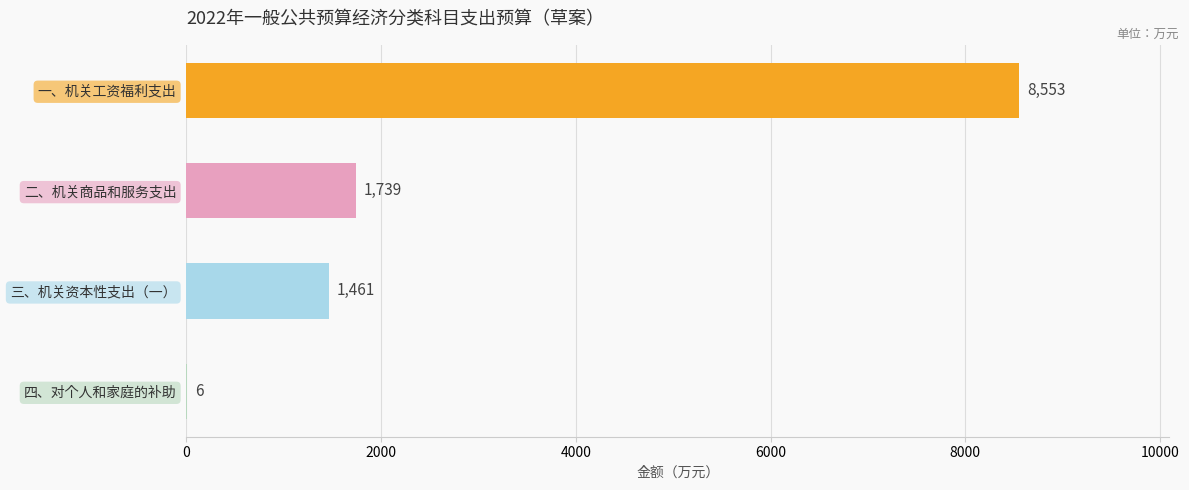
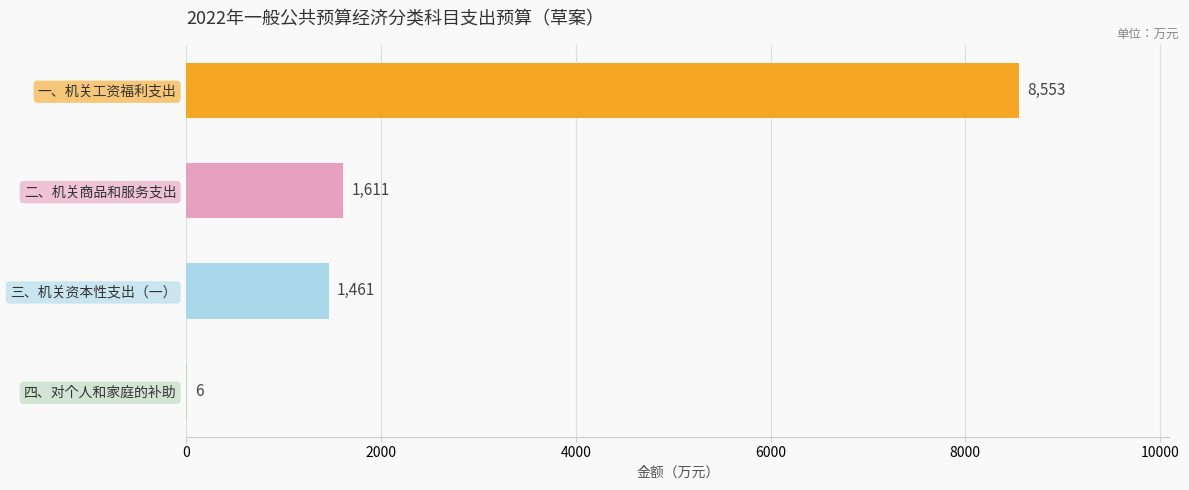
  {
    "一、机关工资福利支出": "8,553",
-   "二、机关商品和服务支出": "1,739",
+   "二、机关商品和服务支出": "1,611",
    "三、机关资本性支出（一）": "1,461",
    "四、对个人和家庭的补助": "6"
  }
